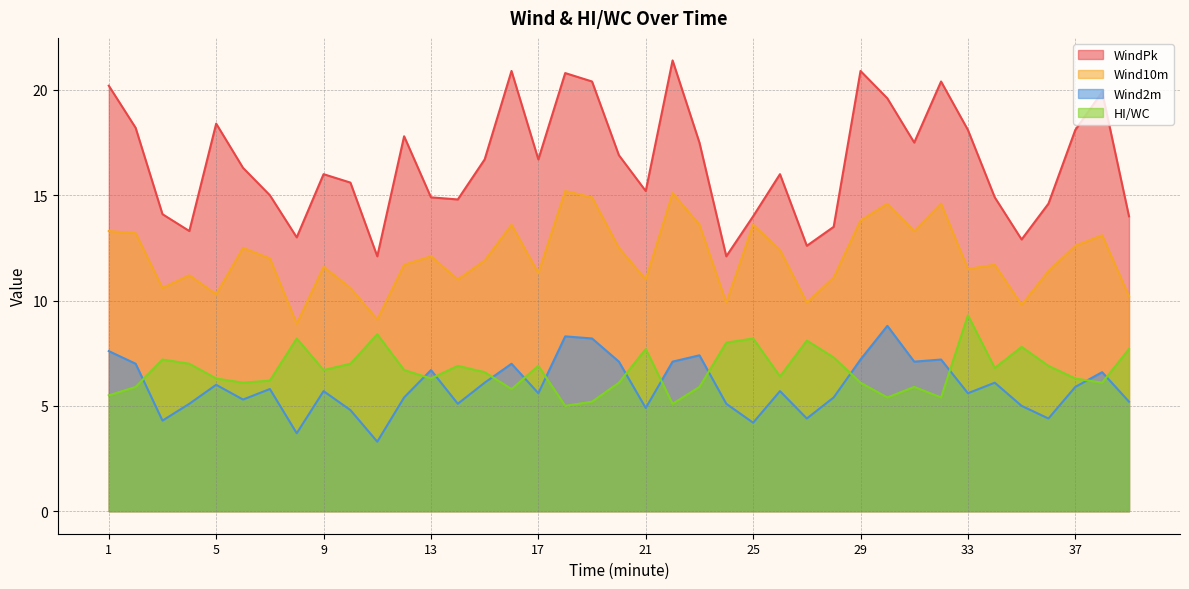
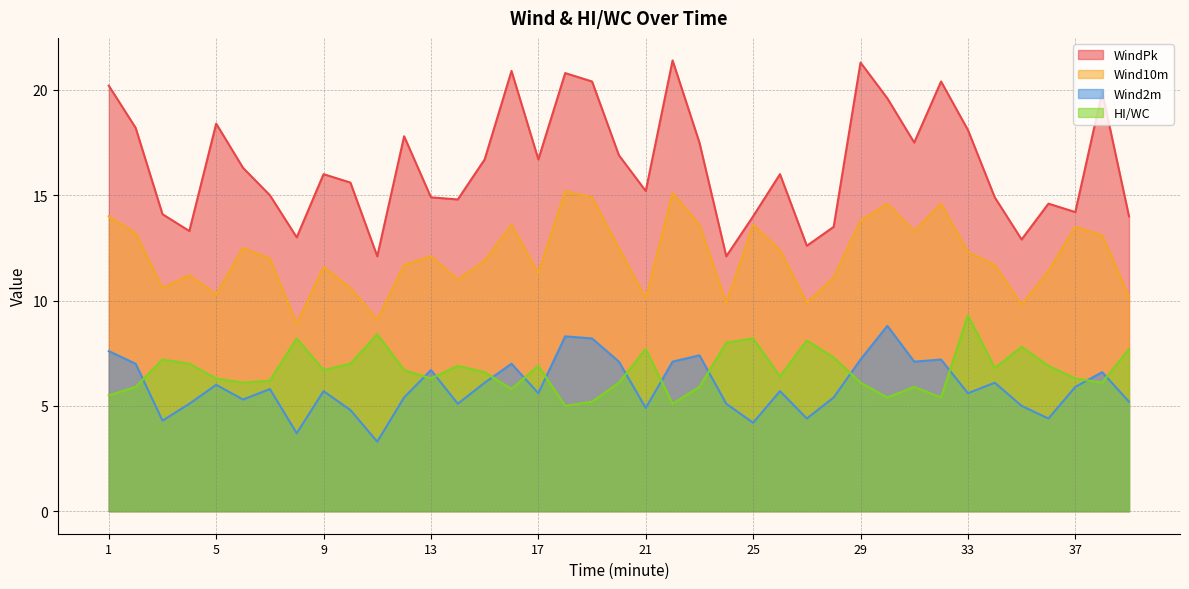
  {
    "WindPk": {
      "1": 20.2,
      "5": 18.4,
      "9": 16.0,
      "13": 14.9,
      "17": 16.7,
      "21": 15.2,
      "25": 14.0,
-     "29": 20.9,
+     "29": 21.3,
      "33": 18.1,
-     "37": 18.1
+     "37": 14.2
    },
    "Wind10m": {
-     "1": 13.3,
+     "1": 14.0,
      "5": 10.3,
      "9": 11.6,
      "13": 12.1,
      "17": 11.3,
-     "21": 11.0,
+     "21": 10.1,
      "25": 13.6,
      "29": 13.8,
-     "33": 11.5,
-     "37": 12.6
+     "33": 12.3,
+     "37": 13.5
    },
    "Wind2m": {
      "1": 7.6,
      "5": 6.0,
      "9": 5.7,
      "13": 6.7,
      "17": 5.6,
      "21": 4.9,
      "25": 4.2,
      "29": 7.2,
      "33": 5.6,
      "37": 5.9
    },
    "HI/WC": {
      "1": 5.5,
      "5": 6.3,
      "9": 6.7,
      "13": 6.3,
      "17": 6.9,
      "21": 7.7,
      "25": 8.2,
      "29": 6.1,
      "33": 9.3,
      "37": 6.3
    }
  }
